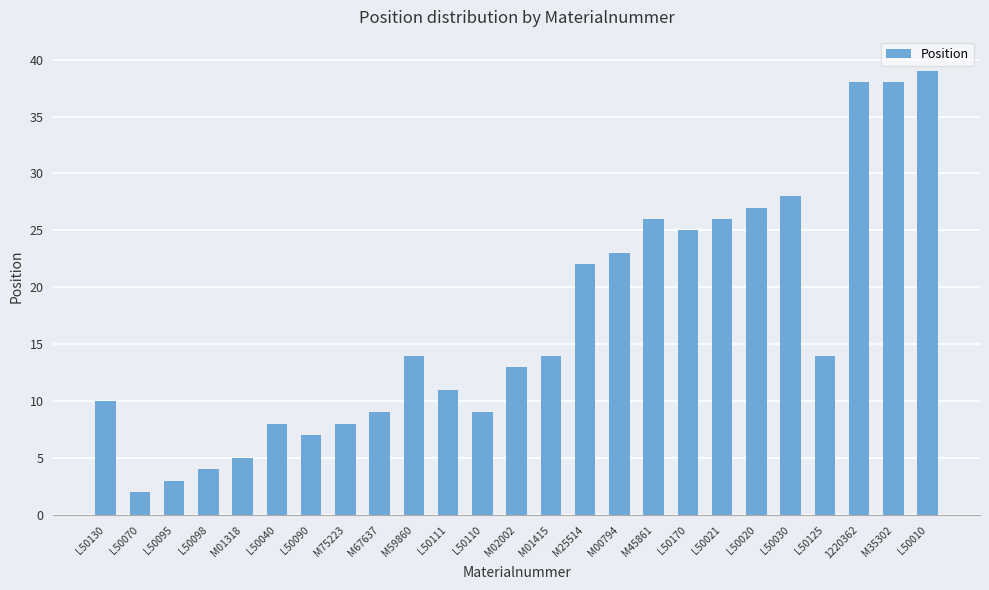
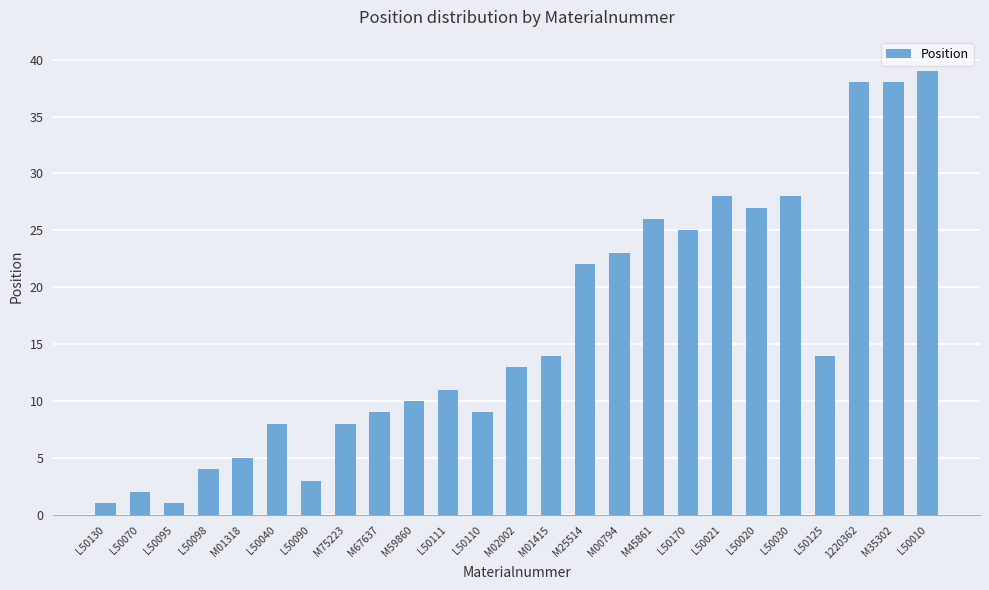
  {
-   "L50130": 10,
+   "L50130": 1,
    "L50070": 2,
-   "L50095": 3,
+   "L50095": 1,
    "L50098": 4,
    "M01318": 5,
    "L50040": 8,
-   "L50090": 7,
+   "L50090": 3,
    "M75223": 8,
    "M67637": 9,
-   "M59860": 14,
+   "M59860": 10,
    "L50111": 11,
    "L50110": 9,
    "M02002": 13,
    "M01415": 14,
    "M25514": 22,
    "M00794": 23,
    "M45861": 26,
    "L50170": 25,
-   "L50021": 26,
+   "L50021": 28,
    "L50020": 27,
    "L50030": 28,
    "L50125": 14,
    "1220362": 38,
    "M35302": 38,
    "L50010": 39
  }
